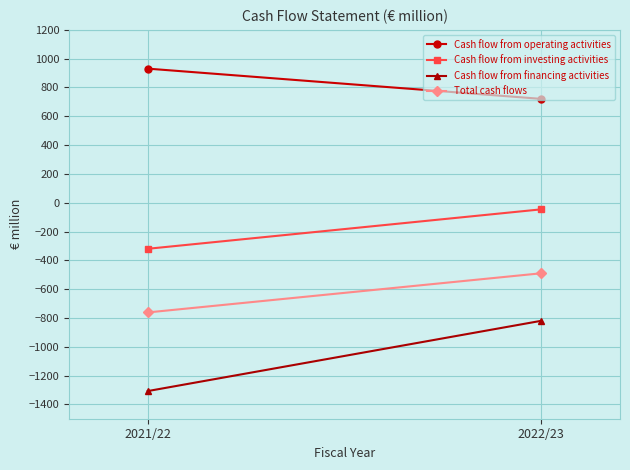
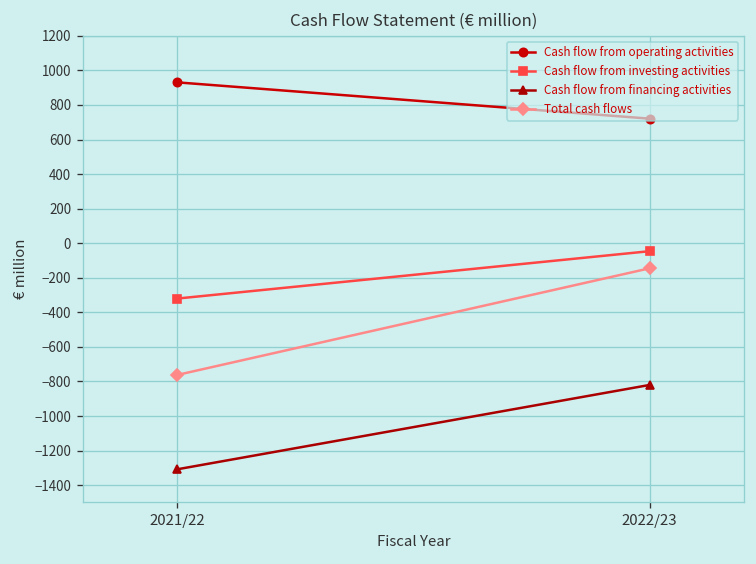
  {
    "Cash flow from investing activities": {
      "2021/22": -320,
      "2022/23": -50
    },
    "Total cash flows": {
      "2021/22": -760,
-     "2022/23": -490
+     "2022/23": -150
    }
  }
